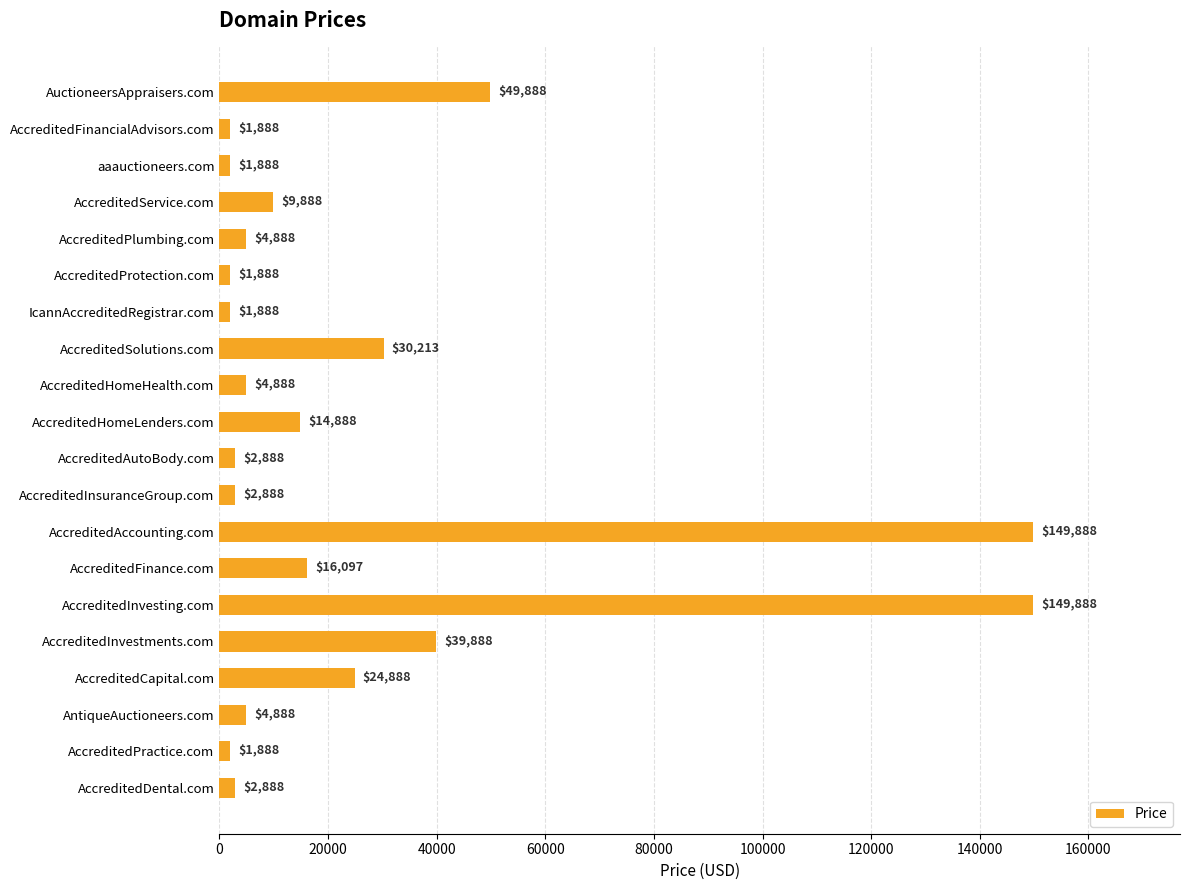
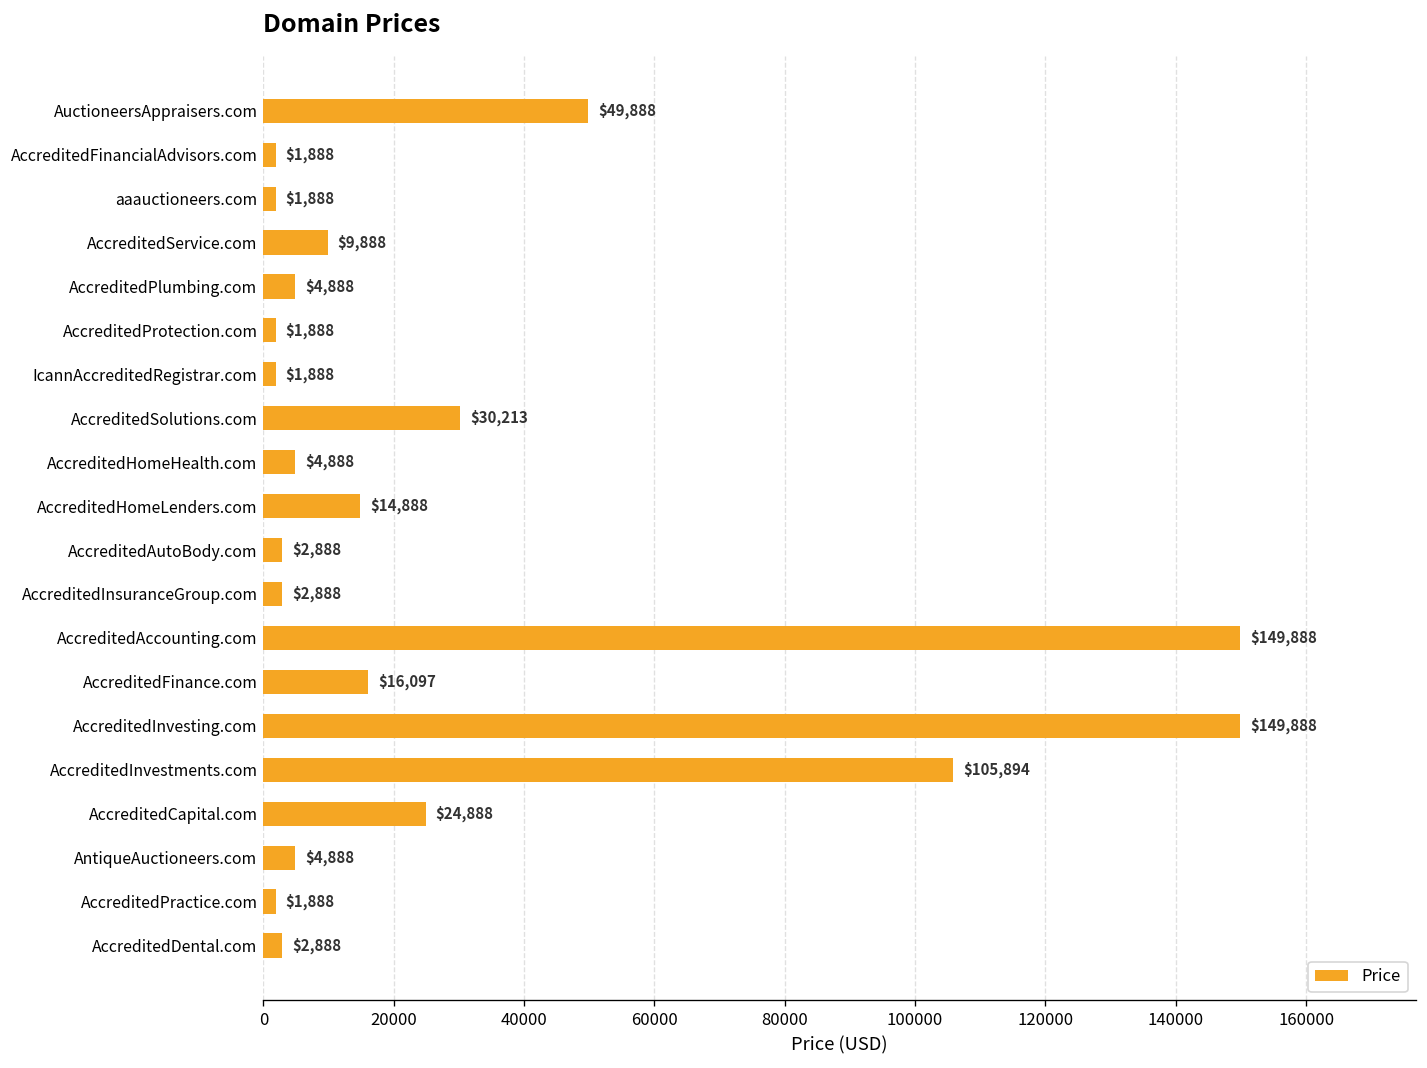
  {
    "AuctioneersAppraisers.com": "$49,888",
    "AccreditedFinancialAdvisors.com": "$1,888",
    "aaauctioneers.com": "$1,888",
    "AccreditedService.com": "$9,888",
    "AccreditedPlumbing.com": "$4,888",
    "AccreditedProtection.com": "$1,888",
    "IcannAccreditedRegistrar.com": "$1,888",
    "AccreditedSolutions.com": "$30,213",
    "AccreditedHomeHealth.com": "$4,888",
    "AccreditedHomeLenders.com": "$14,888",
    "AccreditedAutoBody.com": "$2,888",
    "AccreditedInsuranceGroup.com": "$2,888",
    "AccreditedAccounting.com": "$149,888",
    "AccreditedFinance.com": "$16,097",
    "AccreditedInvesting.com": "$149,888",
-   "AccreditedInvestments.com": "$39,888",
+   "AccreditedInvestments.com": "$105,894",
    "AccreditedCapital.com": "$24,888",
    "AntiqueAuctioneers.com": "$4,888",
    "AccreditedPractice.com": "$1,888",
    "AccreditedDental.com": "$2,888"
  }
